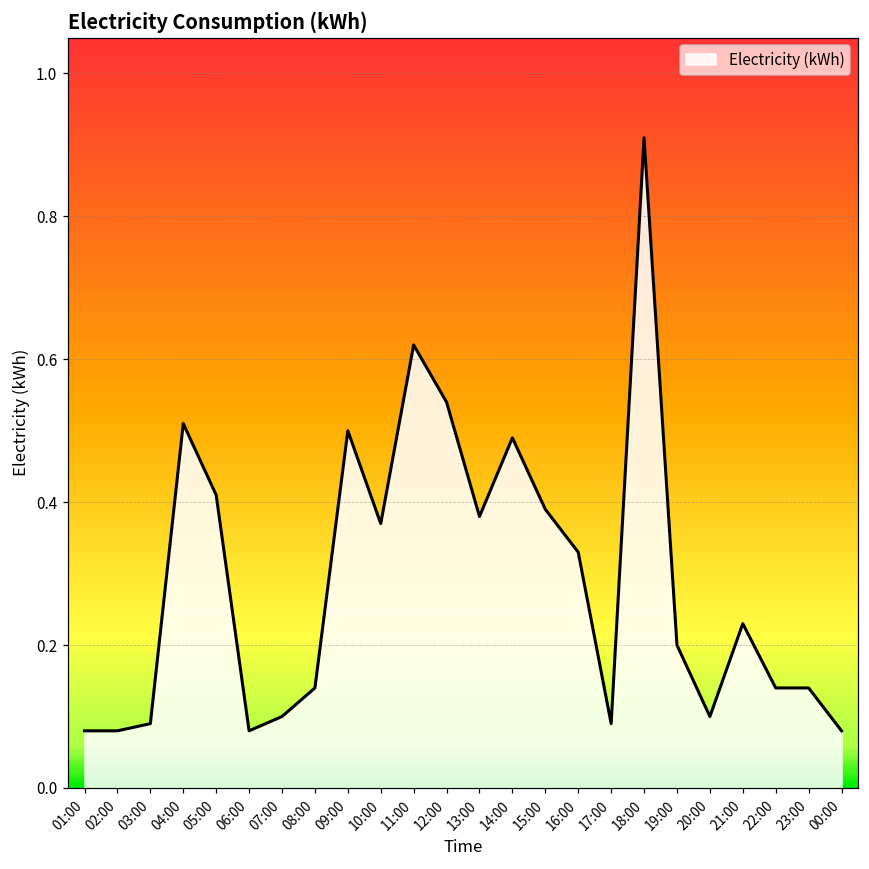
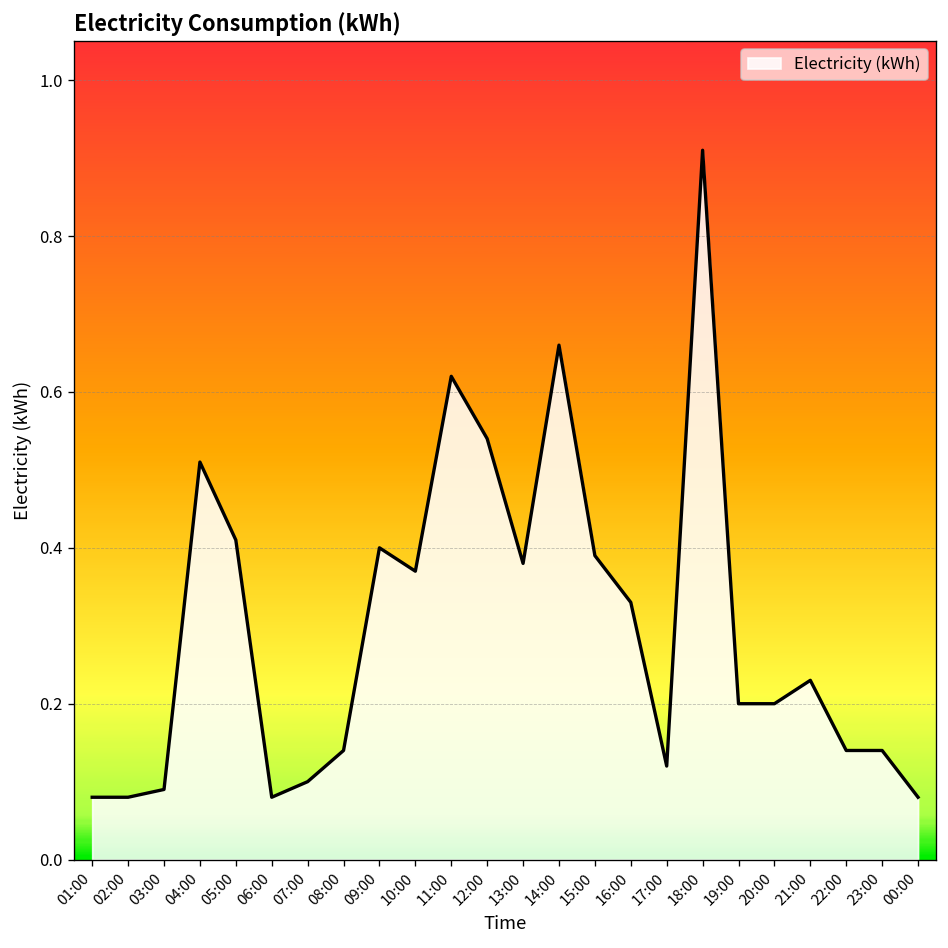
  {
    "01:00": 0.08,
    "02:00": 0.08,
    "03:00": 0.09,
    "04:00": 0.51,
    "05:00": 0.41,
    "06:00": 0.08,
    "07:00": 0.10,
    "08:00": 0.14,
-   "09:00": 0.5,
+   "09:00": 0.4,
    "10:00": 0.37,
    "11:00": 0.62,
    "12:00": 0.54,
    "13:00": 0.38,
-   "14:00": 0.49,
+   "14:00": 0.66,
    "15:00": 0.39,
    "16:00": 0.33,
-   "17:00": 0.09,
+   "17:00": 0.12,
    "18:00": 0.91,
    "19:00": 0.20,
-   "20:00": 0.1,
+   "20:00": 0.2,
    "21:00": 0.23,
    "22:00": 0.14,
    "23:00": 0.14,
    "00:00": 0.08
  }
